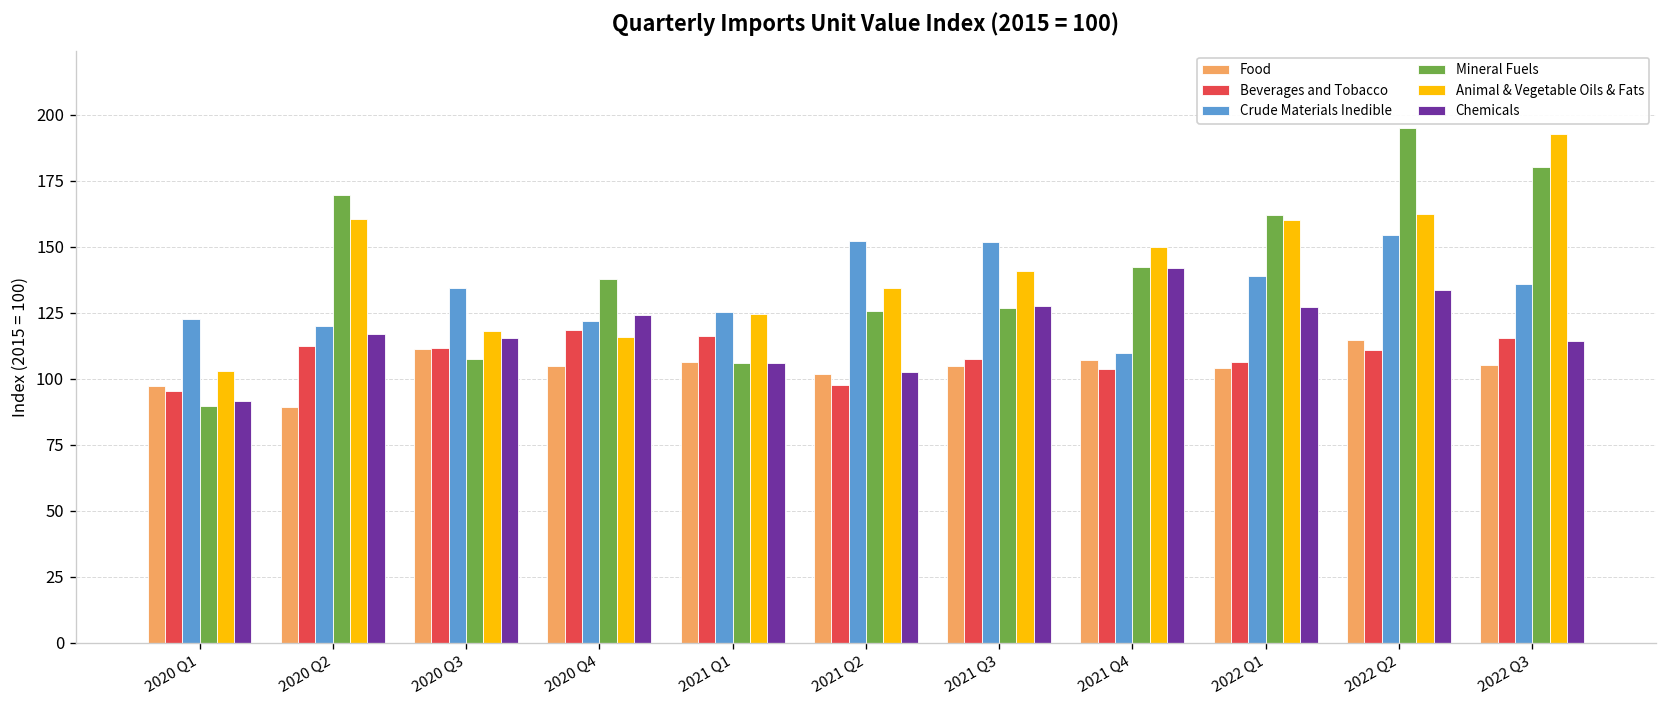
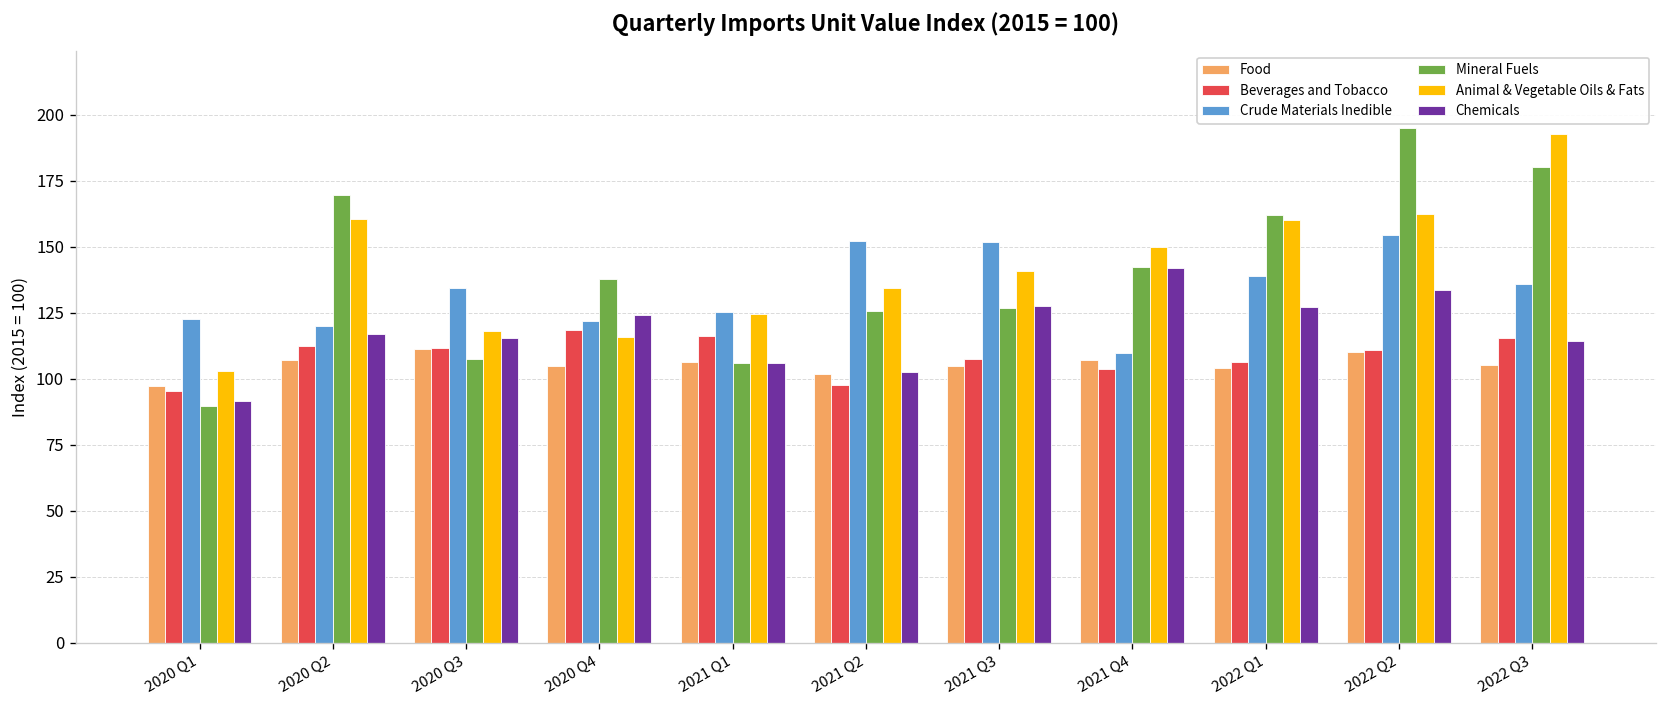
  {
    "Food": {
      "2020 Q1": 97,
-     "2020 Q2": 89,
+     "2020 Q2": 107,
      "2020 Q3": 111,
      "2020 Q4": 105,
      "2021 Q1": 106,
      "2021 Q2": 102,
      "2021 Q3": 105,
      "2021 Q4": 107,
      "2022 Q1": 104,
-     "2022 Q2": 115,
+     "2022 Q2": 110,
      "2022 Q3": 105
    },
    "Beverages and Tobacco": {
      "2020 Q1": 95,
      "2020 Q2": 112,
      "2020 Q3": 112,
      "2020 Q4": 118,
      "2021 Q1": 116,
      "2021 Q2": 98,
      "2021 Q3": 107,
      "2021 Q4": 104,
      "2022 Q1": 106,
      "2022 Q2": 111,
      "2022 Q3": 115
    },
    "Crude Materials Inedible": {
      "2020 Q1": 123,
      "2020 Q2": 120,
      "2020 Q3": 134,
      "2020 Q4": 122,
      "2021 Q1": 125,
      "2021 Q2": 152,
      "2021 Q3": 152,
      "2021 Q4": 110,
      "2022 Q1": 139,
      "2022 Q2": 154,
      "2022 Q3": 136
    },
    "Mineral Fuels": {
      "2020 Q1": 90,
      "2020 Q2": 169,
      "2020 Q3": 108,
      "2020 Q4": 138,
      "2021 Q1": 106,
      "2021 Q2": 126,
      "2021 Q3": 127,
      "2021 Q4": 142,
      "2022 Q1": 162,
      "2022 Q2": 195,
      "2022 Q3": 180
    },
    "Animal & Vegetable Oils & Fats": {
      "2020 Q1": 103,
      "2020 Q2": 160,
      "2020 Q3": 118,
      "2020 Q4": 116,
      "2021 Q1": 125,
      "2021 Q2": 134,
      "2021 Q3": 141,
      "2021 Q4": 150,
      "2022 Q1": 160,
      "2022 Q2": 163,
      "2022 Q3": 193
    },
    "Chemicals": {
      "2020 Q1": 92,
      "2020 Q2": 117,
      "2020 Q3": 116,
      "2020 Q4": 124,
      "2021 Q1": 106,
      "2021 Q2": 102,
      "2021 Q3": 128,
      "2021 Q4": 142,
      "2022 Q1": 127,
      "2022 Q2": 134,
      "2022 Q3": 114
    }
  }
